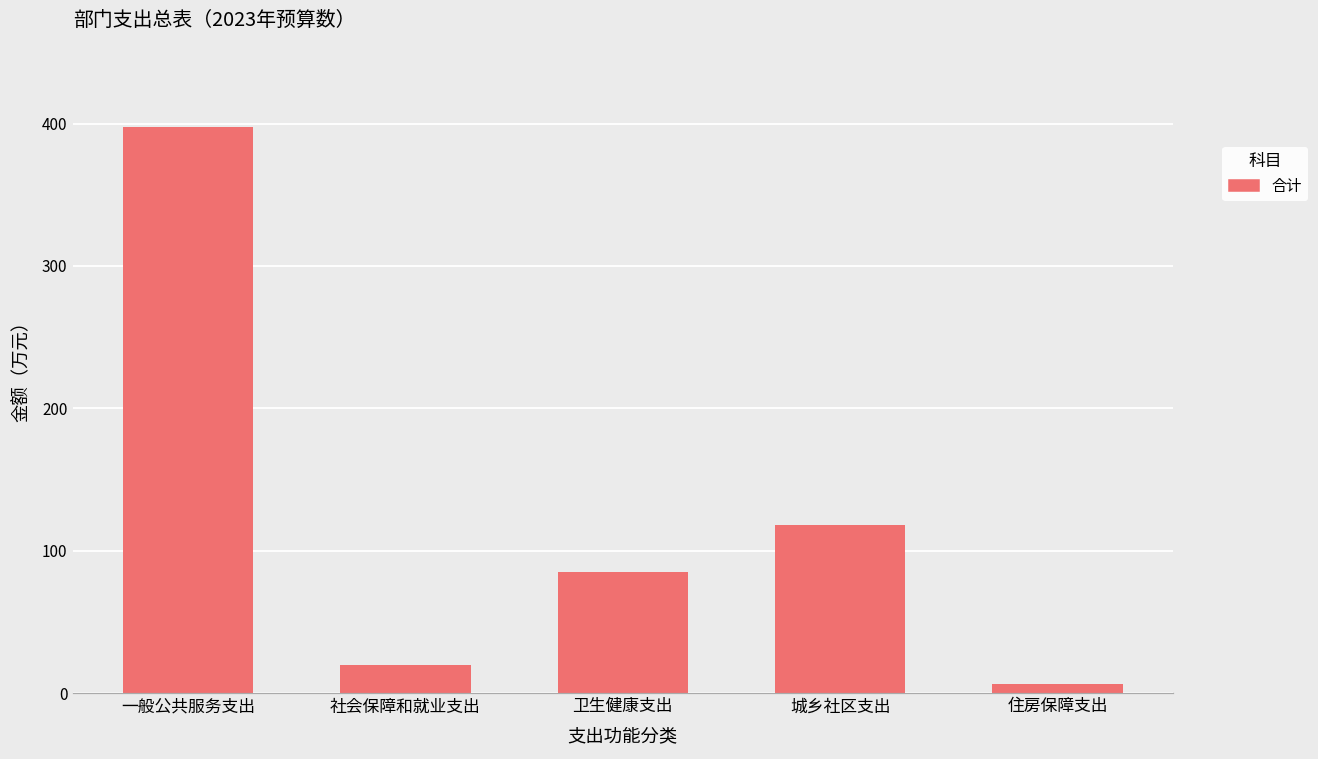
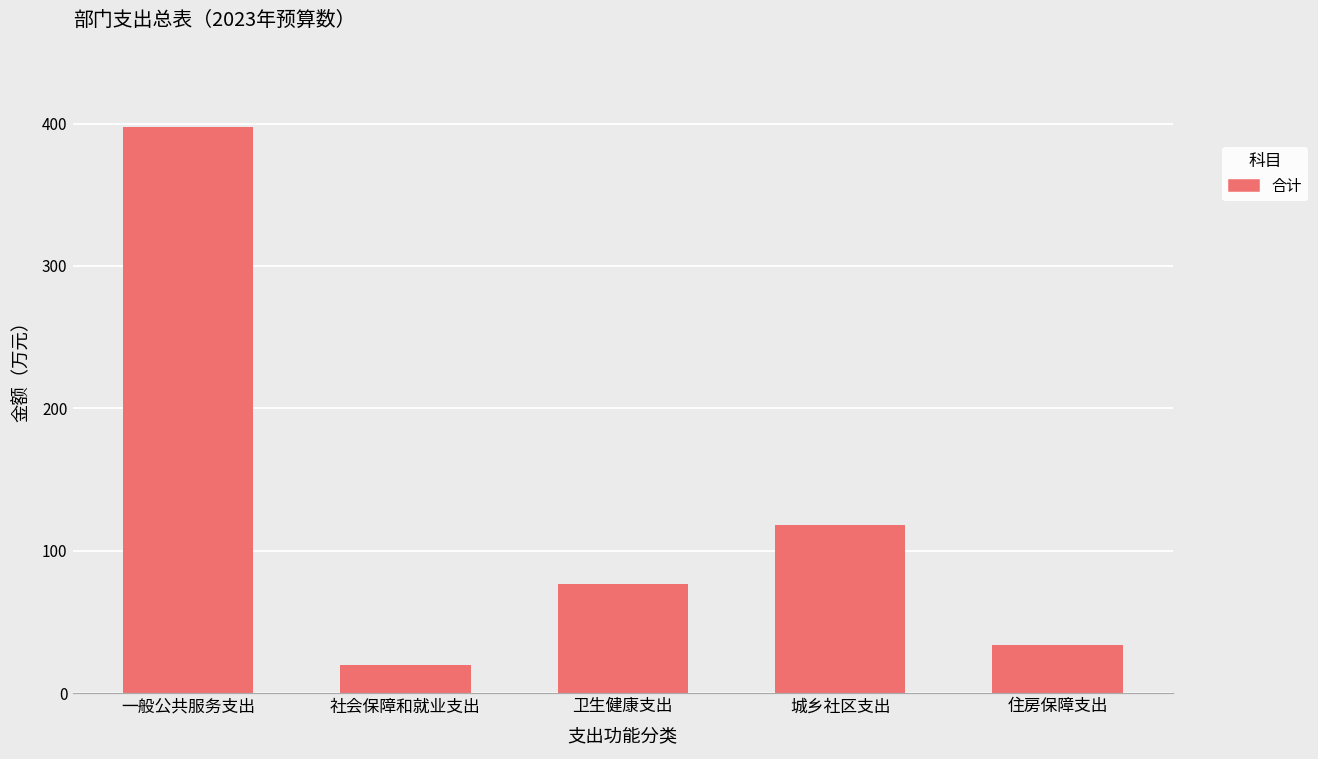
  {
    "一般公共服务支出": 398,
    "社会保障和就业支出": 20,
-   "卫生健康支出": 85,
+   "卫生健康支出": 76,
    "城乡社区支出": 118,
-   "住房保障支出": 6
+   "住房保障支出": 34
  }
